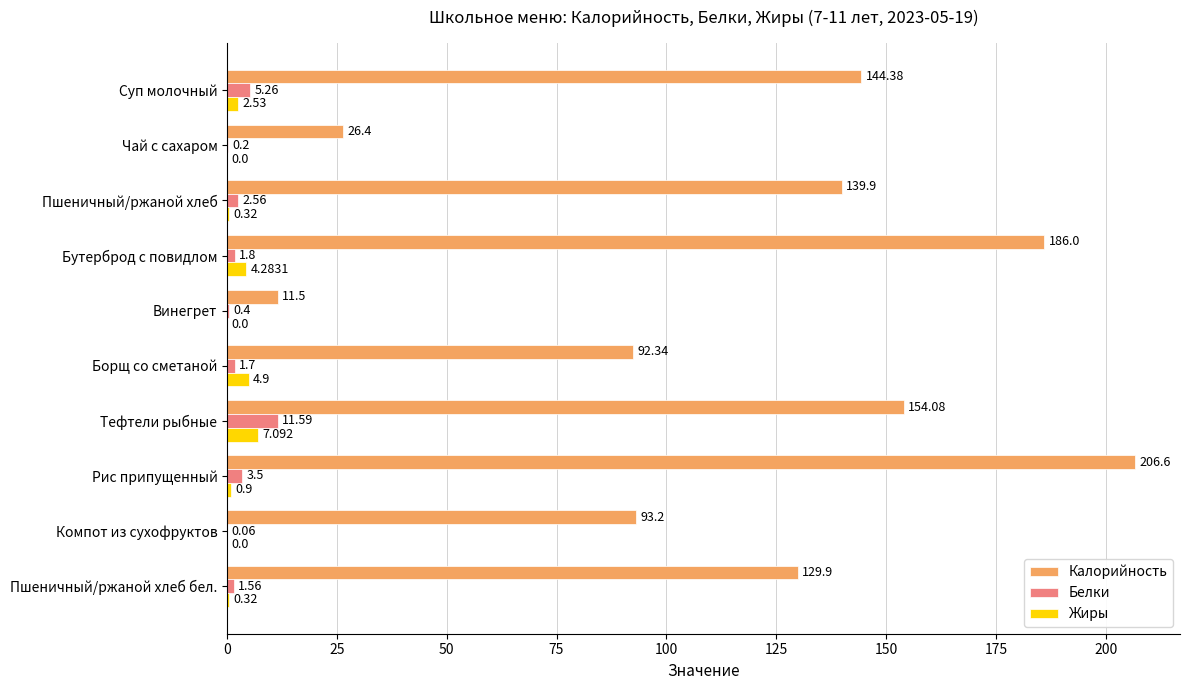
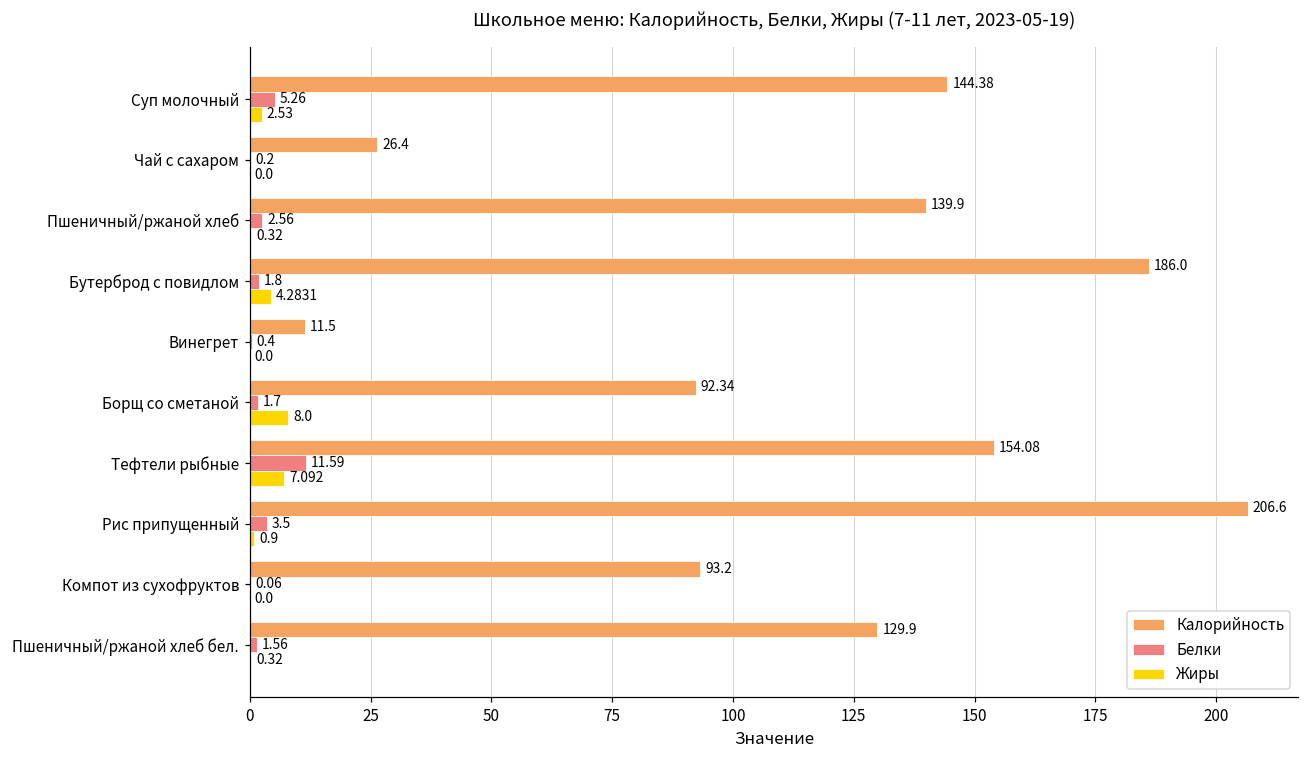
  {
    "Жиры": {
      "Суп молочный": 2.53,
      "Чай с сахаром": 0.0,
      "Пшеничный/ржаной хлеб": 0.32,
      "Бутерброд с повидлом": 4.2831,
      "Винегрет": 0.0,
-     "Борщ со сметаной": 4.9,
+     "Борщ со сметаной": 8.0,
      "Тефтели рыбные": 7.092,
      "Рис припущенный": 0.9,
      "Компот из сухофруктов": 0.0,
      "Пшеничный/ржаной хлеб бел.": 0.32
    }
  }
